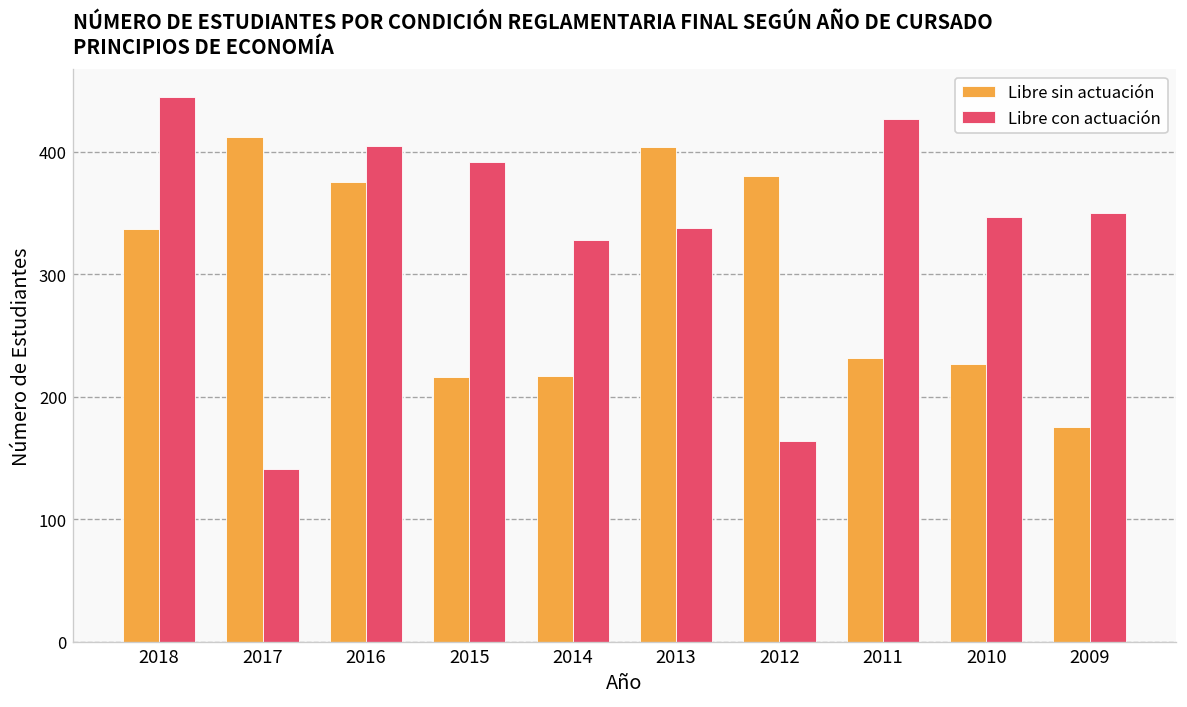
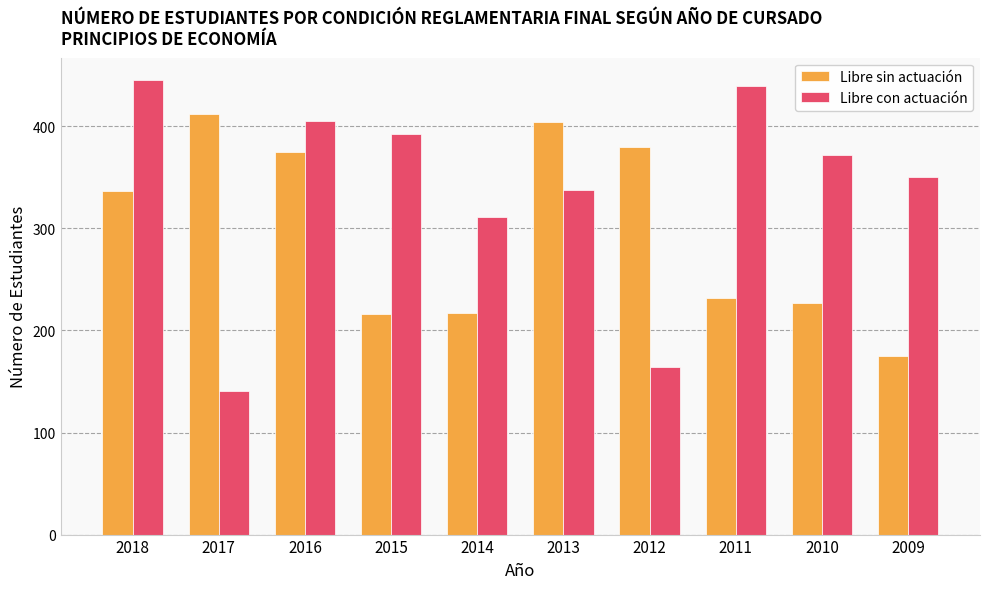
  {
    "Libre sin actuación": {
      "2018": 337,
      "2017": 412,
      "2016": 375,
      "2015": 216,
      "2014": 217,
      "2013": 404,
      "2012": 380,
      "2011": 232,
      "2010": 227,
      "2009": 175
    },
    "Libre con actuación": {
      "2018": 445,
      "2017": 141,
      "2016": 405,
      "2015": 392,
-     "2014": 328,
+     "2014": 311,
      "2013": 338,
      "2012": 164,
-     "2011": 427,
-     "2010": 347,
+     "2011": 440,
+     "2010": 372,
      "2009": 350
    }
  }
